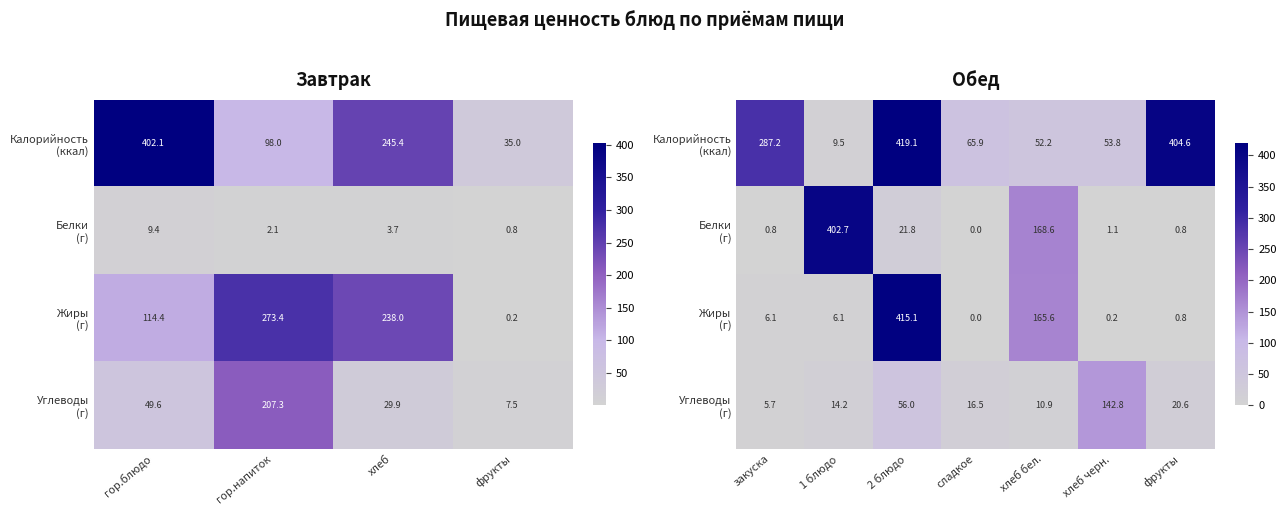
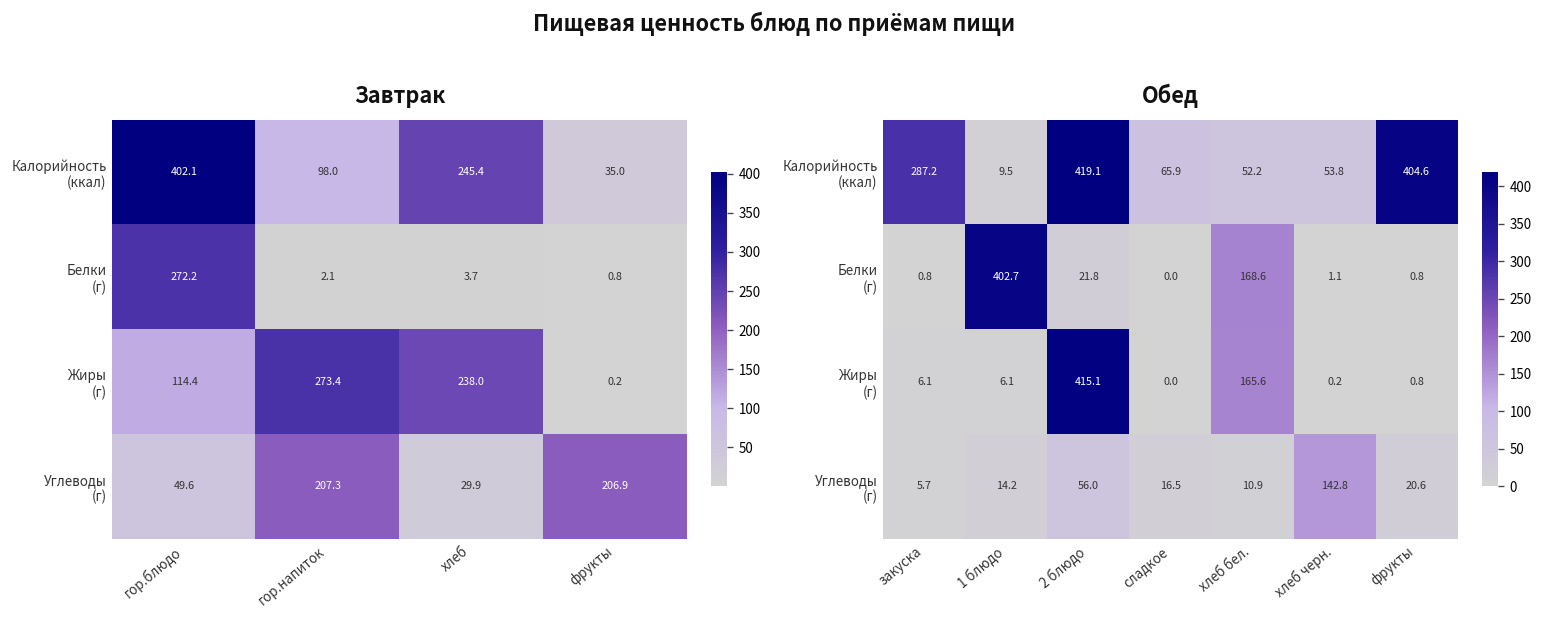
  {
    "Завтрак": {
      "Калорийность (ккал)": {
        "гор.блюдо": 402.1,
        "гор.напиток": 98.0,
        "хлеб": 245.4,
        "фрукты": 35.0
      },
      "Белки (г)": {
-       "гор.блюдо": 9.4,
+       "гор.блюдо": 272.2,
        "гор.напиток": 2.1,
        "хлеб": 3.7,
        "фрукты": 0.8
      },
      "Жиры (г)": {
        "гор.блюдо": 114.4,
        "гор.напиток": 273.4,
        "хлеб": 238.0,
        "фрукты": 0.2
      },
      "Углеводы (г)": {
        "гор.блюдо": 49.6,
        "гор.напиток": 207.3,
        "хлеб": 29.9,
-       "фрукты": 7.5
+       "фрукты": 206.9
      }
    },
    "Обед": {
      "Калорийность (ккал)": {
        "закуска": 287.2,
        "1 блюдо": 9.5,
        "2 блюдо": 419.1,
        "сладкое": 65.9,
        "хлеб бел.": 52.2,
        "хлеб черн.": 53.8,
        "фрукты": 404.6
      },
      "Белки (г)": {
        "закуска": 0.8,
        "1 блюдо": 402.7,
        "2 блюдо": 21.8,
        "сладкое": 0.0,
        "хлеб бел.": 168.6,
        "хлеб черн.": 1.1,
        "фрукты": 0.8
      },
      "Жиры (г)": {
        "закуска": 6.1,
        "1 блюдо": 6.1,
        "2 блюдо": 415.1,
        "сладкое": 0.0,
        "хлеб бел.": 165.6,
        "хлеб черн.": 0.2,
        "фрукты": 0.8
      },
      "Углеводы (г)": {
        "закуска": 5.7,
        "1 блюдо": 14.2,
        "2 блюдо": 56.0,
        "сладкое": 16.5,
        "хлеб бел.": 10.9,
        "хлеб черн.": 142.8,
        "фрукты": 20.6
      }
    }
  }
